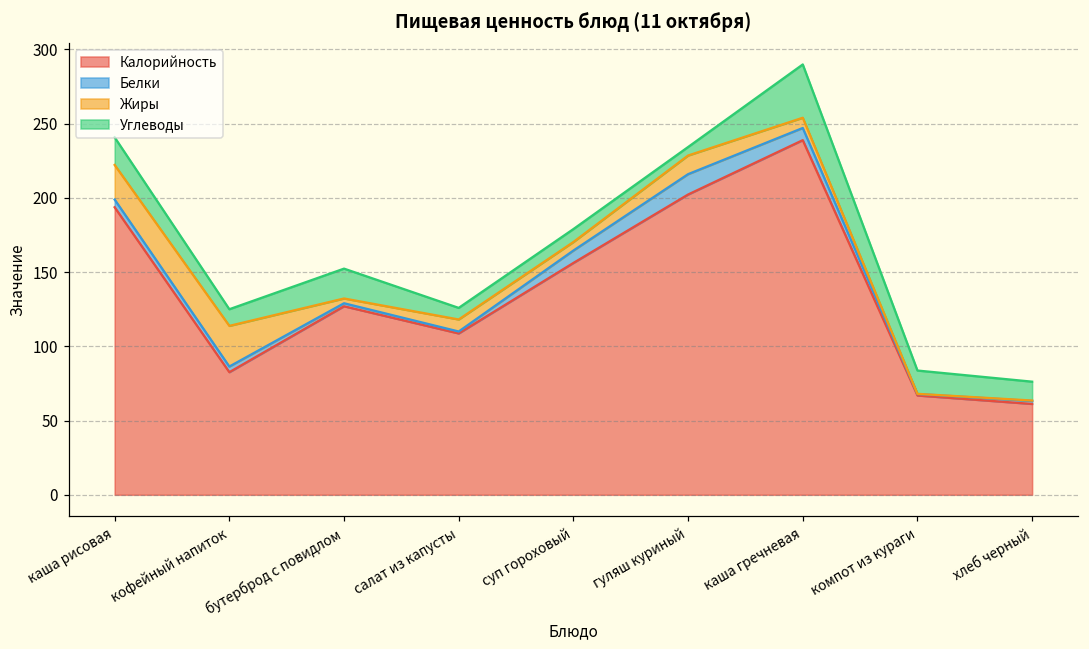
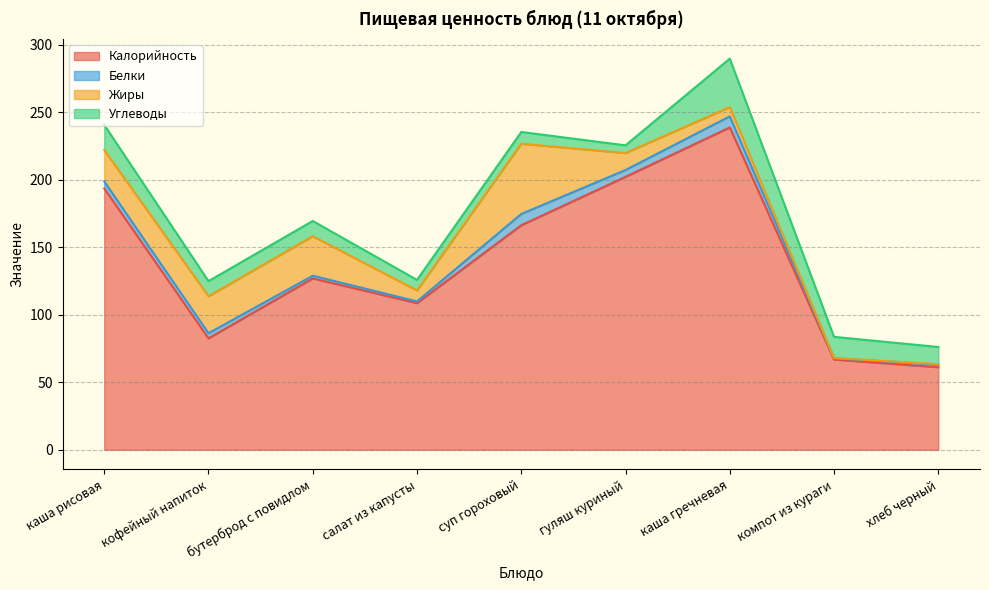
  {
    "Калорийность": {
      "каша рисовая": 194,
      "кофейный напиток": 83,
      "бутерброд с повидлом": 127,
-     "суп гороховый": 156,
+     "суп гороховый": 166,
      "гуляш куриный": 202,
      "каша гречневая": 239,
      "хлеб черный": 61
    },
    "Белки": {
      "каша рисовая": 5,
      "кофейный напиток": 4,
      "бутерброд с повидлом": 2,
      "суп гороховый": 8,
-     "гуляш куриный": 14,
+     "гуляш куриный": 5,
      "каша гречневая": 8
    },
    "Жиры": {
      "каша рисовая": 23,
      "кофейный напиток": 27,
-     "бутерброд с повидлом": 3,
+     "бутерброд с повидлом": 29,
      "салат из капусты": 8,
-     "суп гороховый": 6,
+     "суп гороховый": 52,
      "гуляш куриный": 13,
      "каша гречневая": 7
    },
    "Углеводы": {
      "кофейный напиток": 11,
-     "бутерброд с повидлом": 20,
+     "бутерброд с повидлом": 11,
      "салат из капусты": 8,
      "суп гороховый": 9,
      "гуляш куриный": 6,
      "каша гречневая": 36,
      "компот из кураги": 16,
      "хлеб черный": 13
    }
  }
